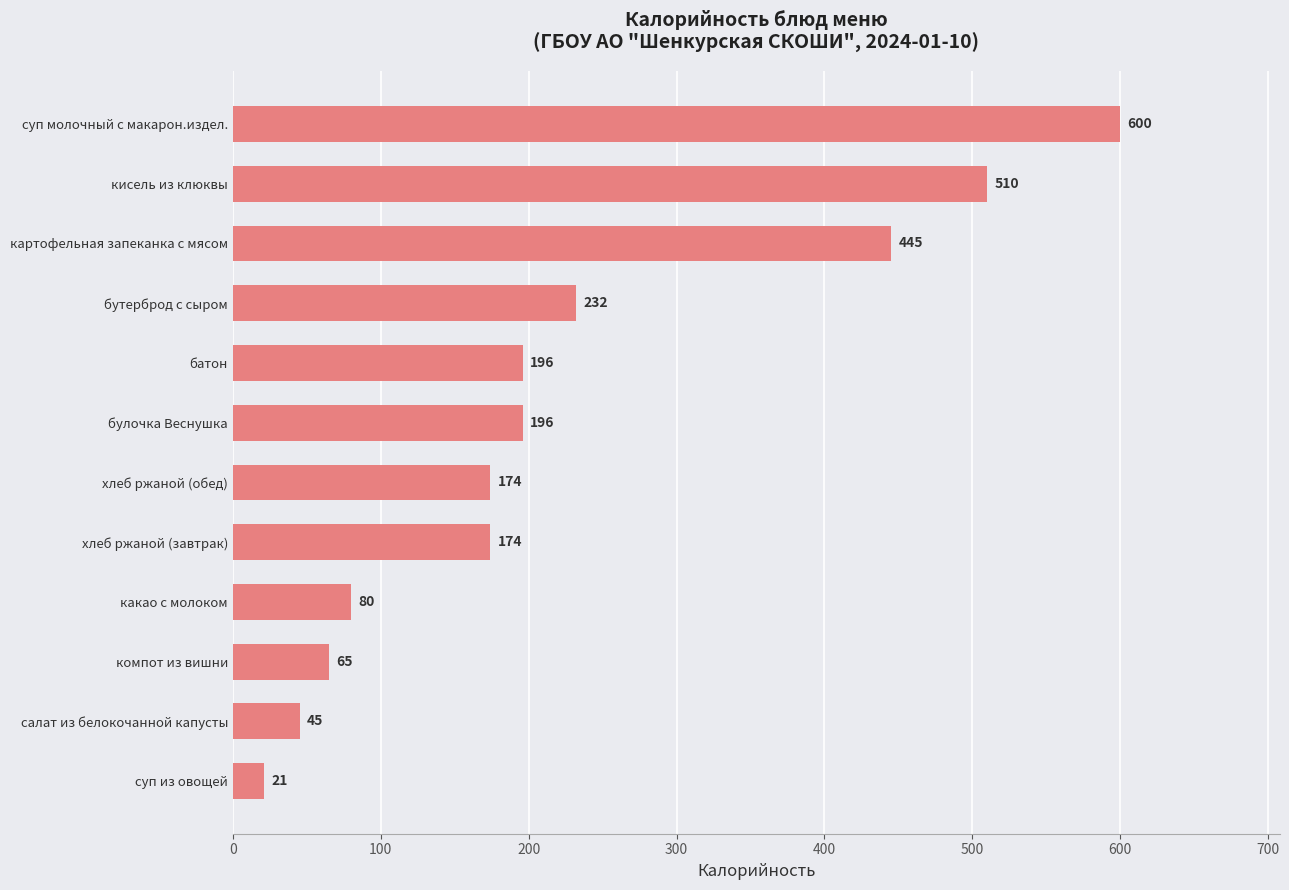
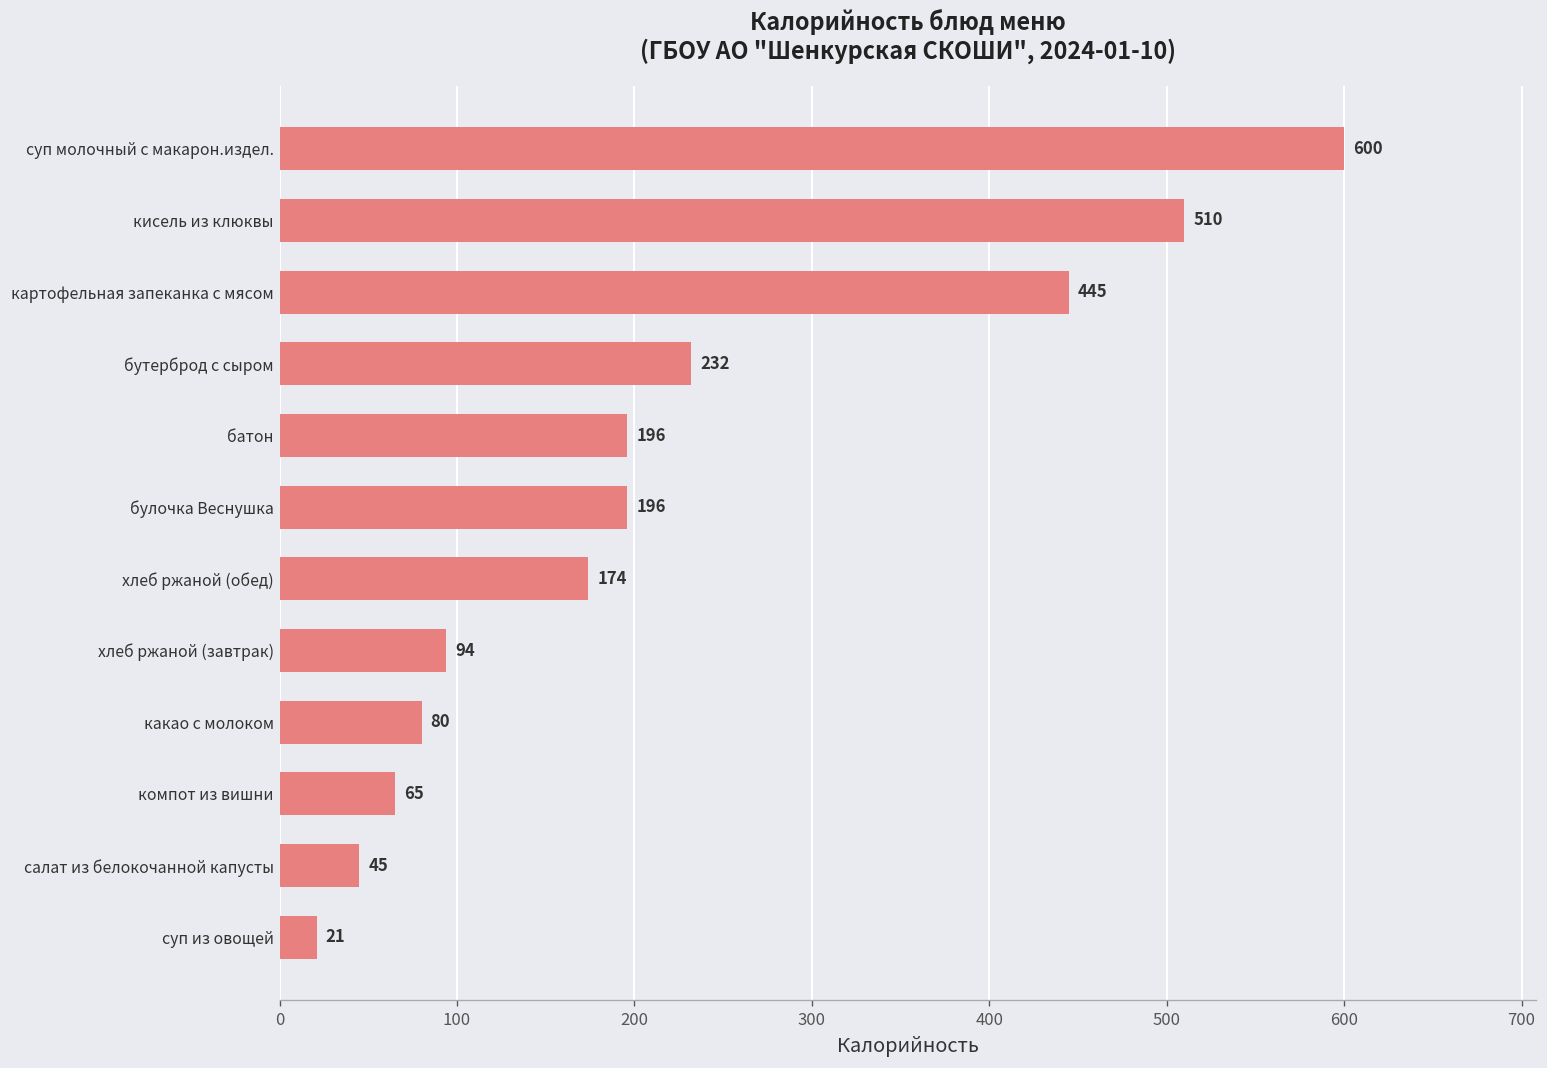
  {
    "суп молочный с макарон.издел.": 600,
    "кисель из клюквы": 510,
    "картофельная запеканка с мясом": 445,
    "бутерброд с сыром": 232,
    "батон": 196,
    "булочка Веснушка": 196,
    "хлеб ржаной (обед)": 174,
-   "хлеб ржаной (завтрак)": 174,
+   "хлеб ржаной (завтрак)": 94,
    "какао с молоком": 80,
    "компот из вишни": 65,
    "салат из белокочанной капусты": 45,
    "суп из овощей": 21
  }
